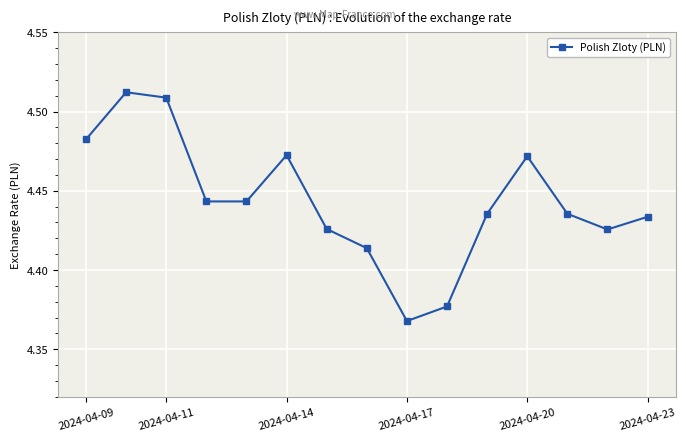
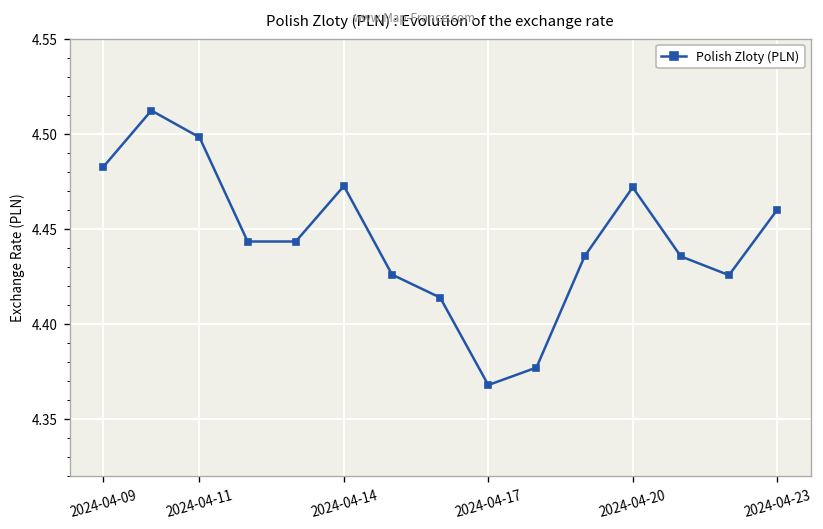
  {
    "2024-04-09": 4.483,
-   "2024-04-11": 4.509,
+   "2024-04-11": 4.498,
    "2024-04-14": 4.473,
    "2024-04-17": 4.368,
    "2024-04-20": 4.472,
-   "2024-04-23": 4.434
+   "2024-04-23": 4.460
  }
